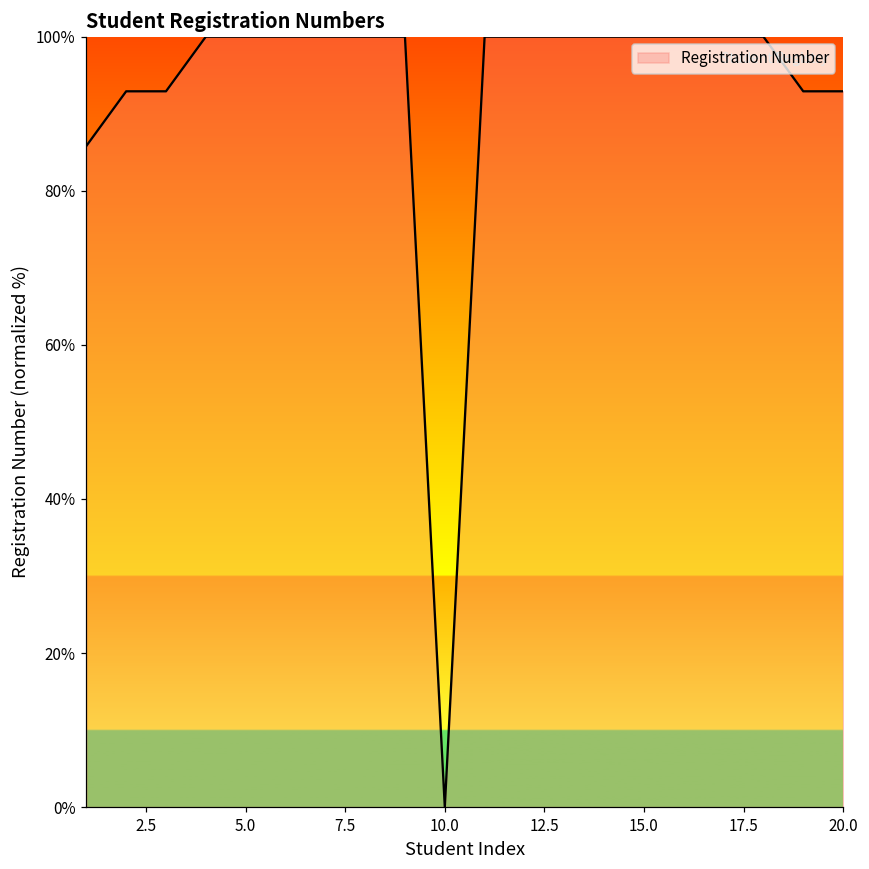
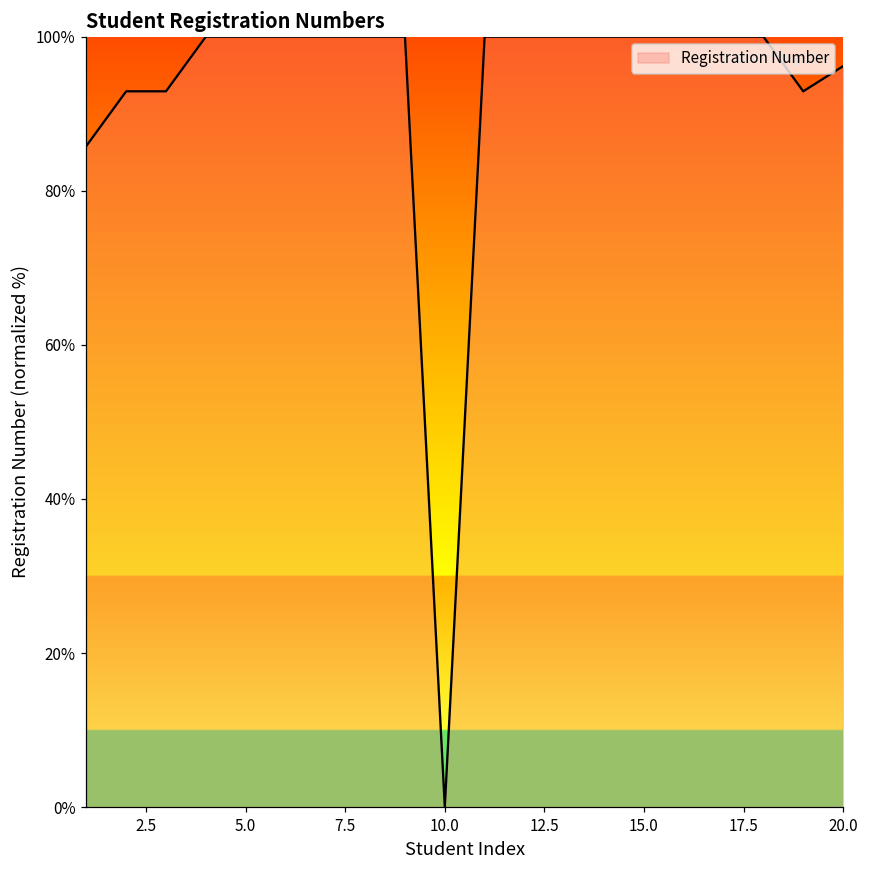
  {
    "5.0": "100%",
    "10.0": "0%",
    "15.0": "100%",
-   "20.0": "93%"
+   "20.0": "96%"
  }
